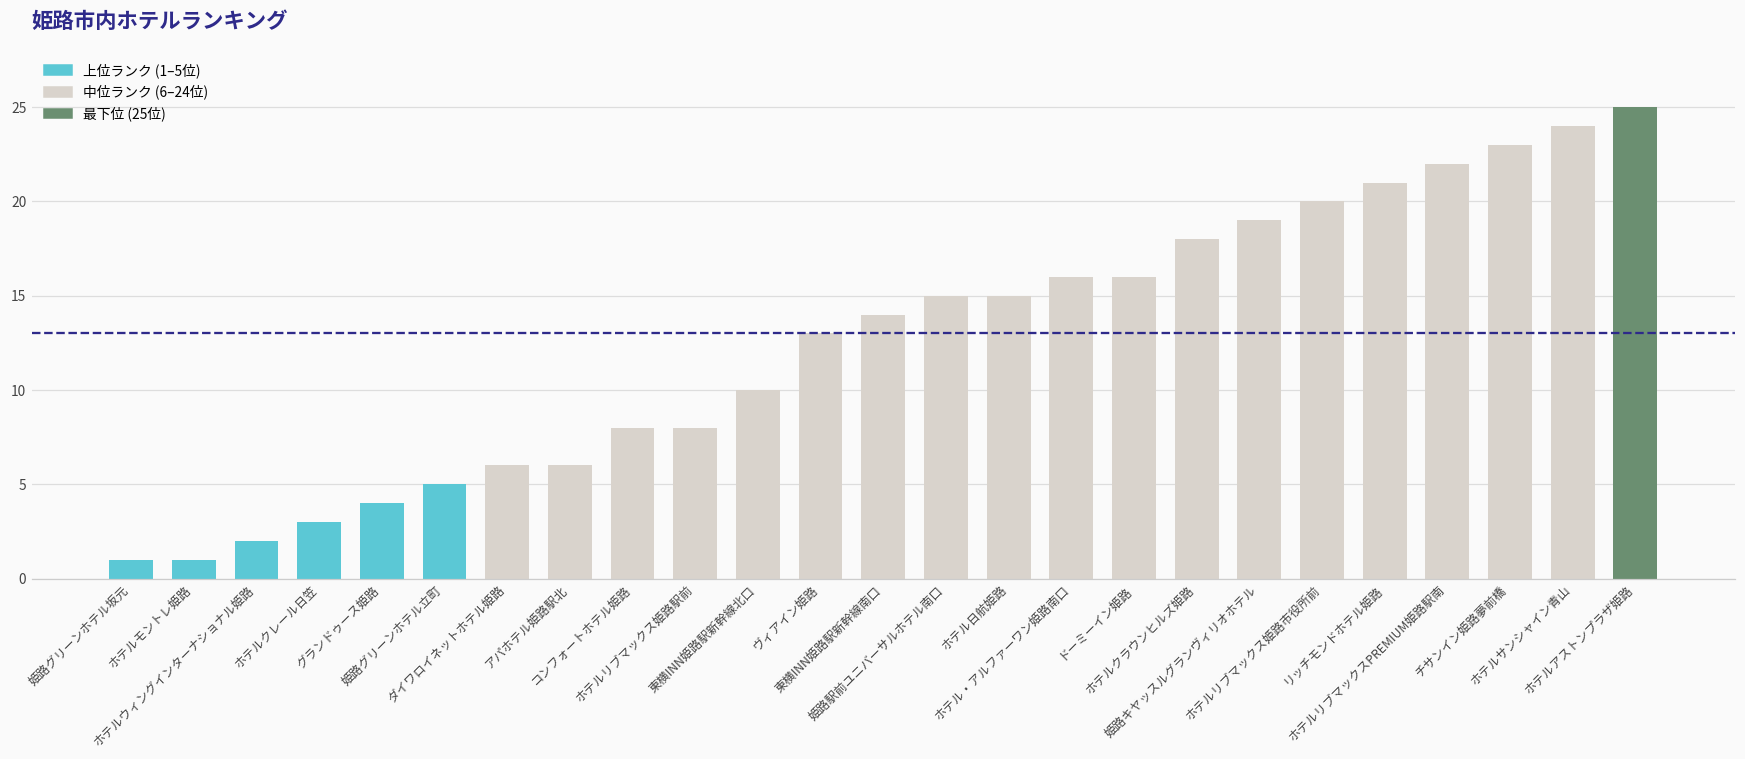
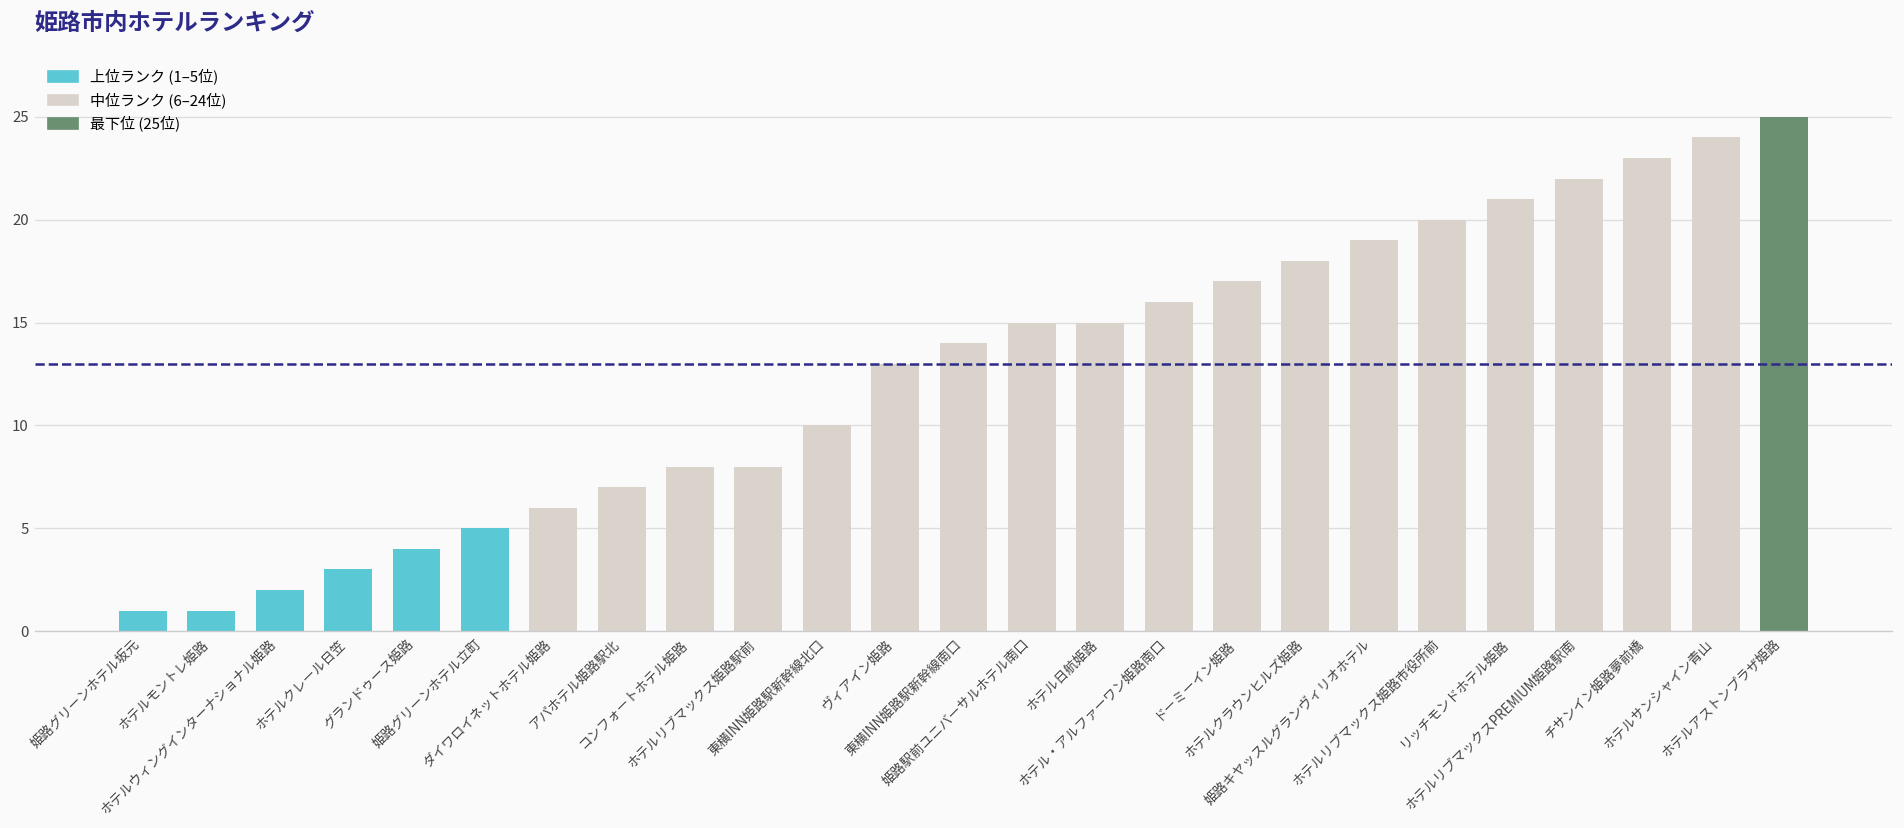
  {
    "姫路グリーンホテル坂元": 1,
    "ホテルモントレ姫路": 1,
    "ホテルウィングインターナショナル姫路": 2,
    "ホテルクレール日笠": 3,
    "グランドゥース姫路": 4,
    "姫路グリーンホテル立町": 5,
    "ダイワロイネットホテル姫路": 6,
-   "アパホテル姫路駅北": 6,
+   "アパホテル姫路駅北": 7,
    "コンフォートホテル姫路": 8,
    "ホテルリブマックス姫路駅前": 8,
    "東横INN姫路駅新幹線北口": 10,
    "ヴィアイン姫路": 13,
    "東横INN姫路駅新幹線南口": 14,
    "姫路駅前ユニバーサルホテル南口": 15,
    "ホテル日航姫路": 15,
    "ホテル・アルファーワン姫路南口": 16,
-   "ドーミーイン姫路": 16,
+   "ドーミーイン姫路": 17,
    "ホテルクラウンヒルズ姫路": 18,
    "姫路キヤッスルグランヴィリオホテル": 19,
    "ホテルリブマックス姫路市役所前": 20,
    "リッチモンドホテル姫路": 21,
    "ホテルリブマックスPREMIUM姫路駅南": 22,
    "チサンイン姫路夢前橋": 23,
    "ホテルサンシャイン青山": 24,
    "ホテルアストンプラザ姫路": 25
  }
